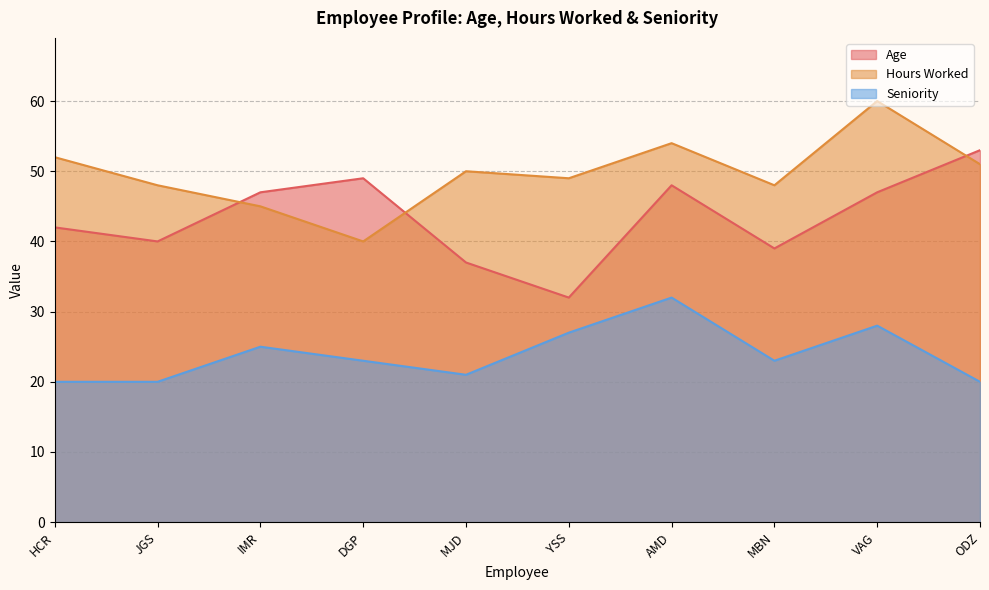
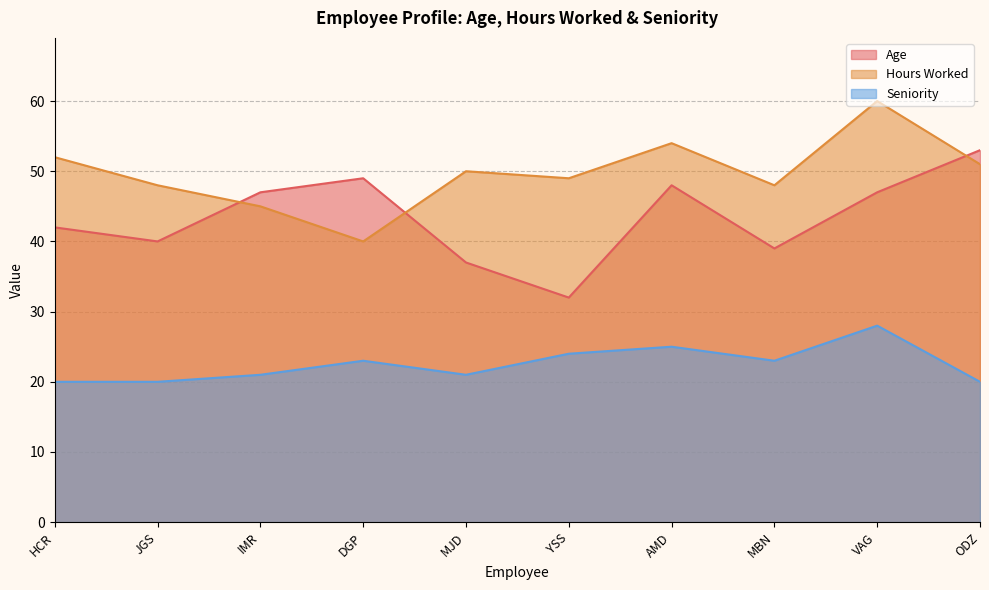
  {
    "Seniority": {
      "HCR": 20,
      "JGS": 20,
-     "IMR": 25,
+     "IMR": 21,
      "DGP": 23,
      "MJD": 21,
-     "YSS": 27,
-     "AMD": 32,
+     "YSS": 24,
+     "AMD": 25,
      "MBN": 23,
      "VAG": 28,
      "ODZ": 20
    }
  }
